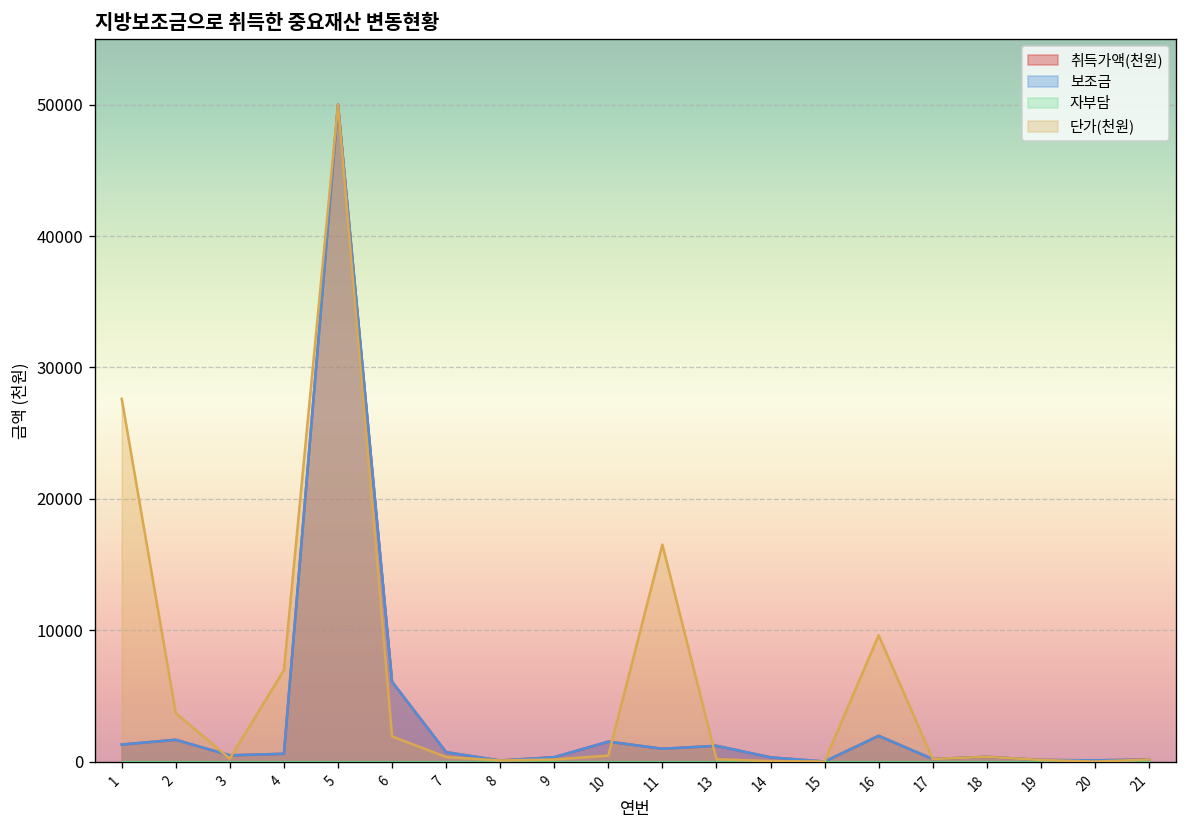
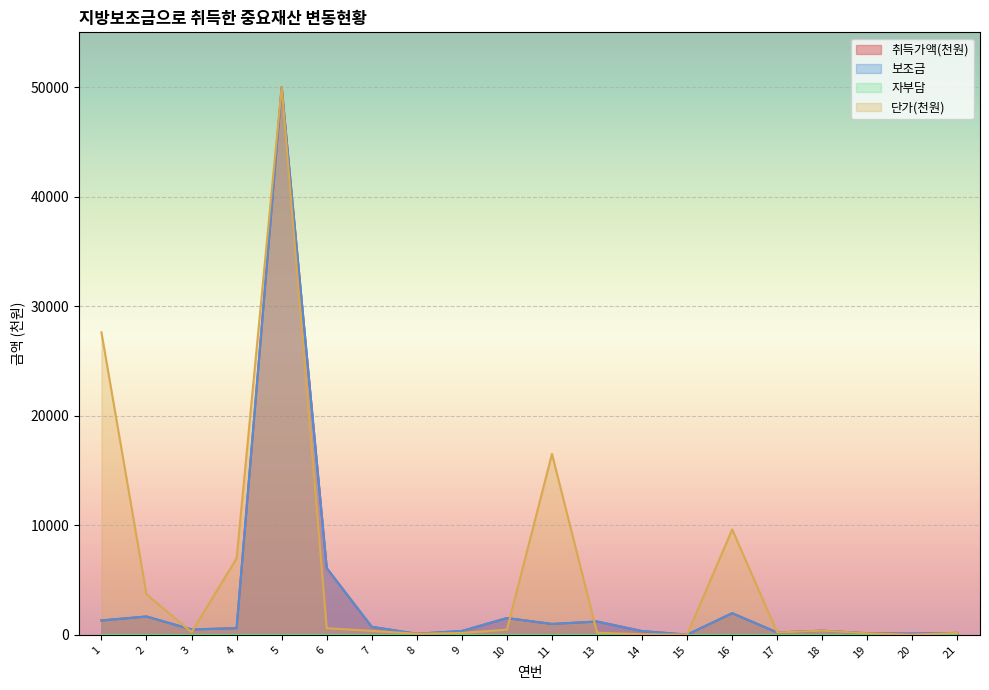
  {
    "단가(천원)": {
      "1": 27600,
      "2": 3700,
      "3": 300,
      "4": 7000,
-     "6": 1900,
+     "6": 600,
      "7": 400,
      "10": 500,
      "11": 16500,
      "16": 9600
    }
  }
